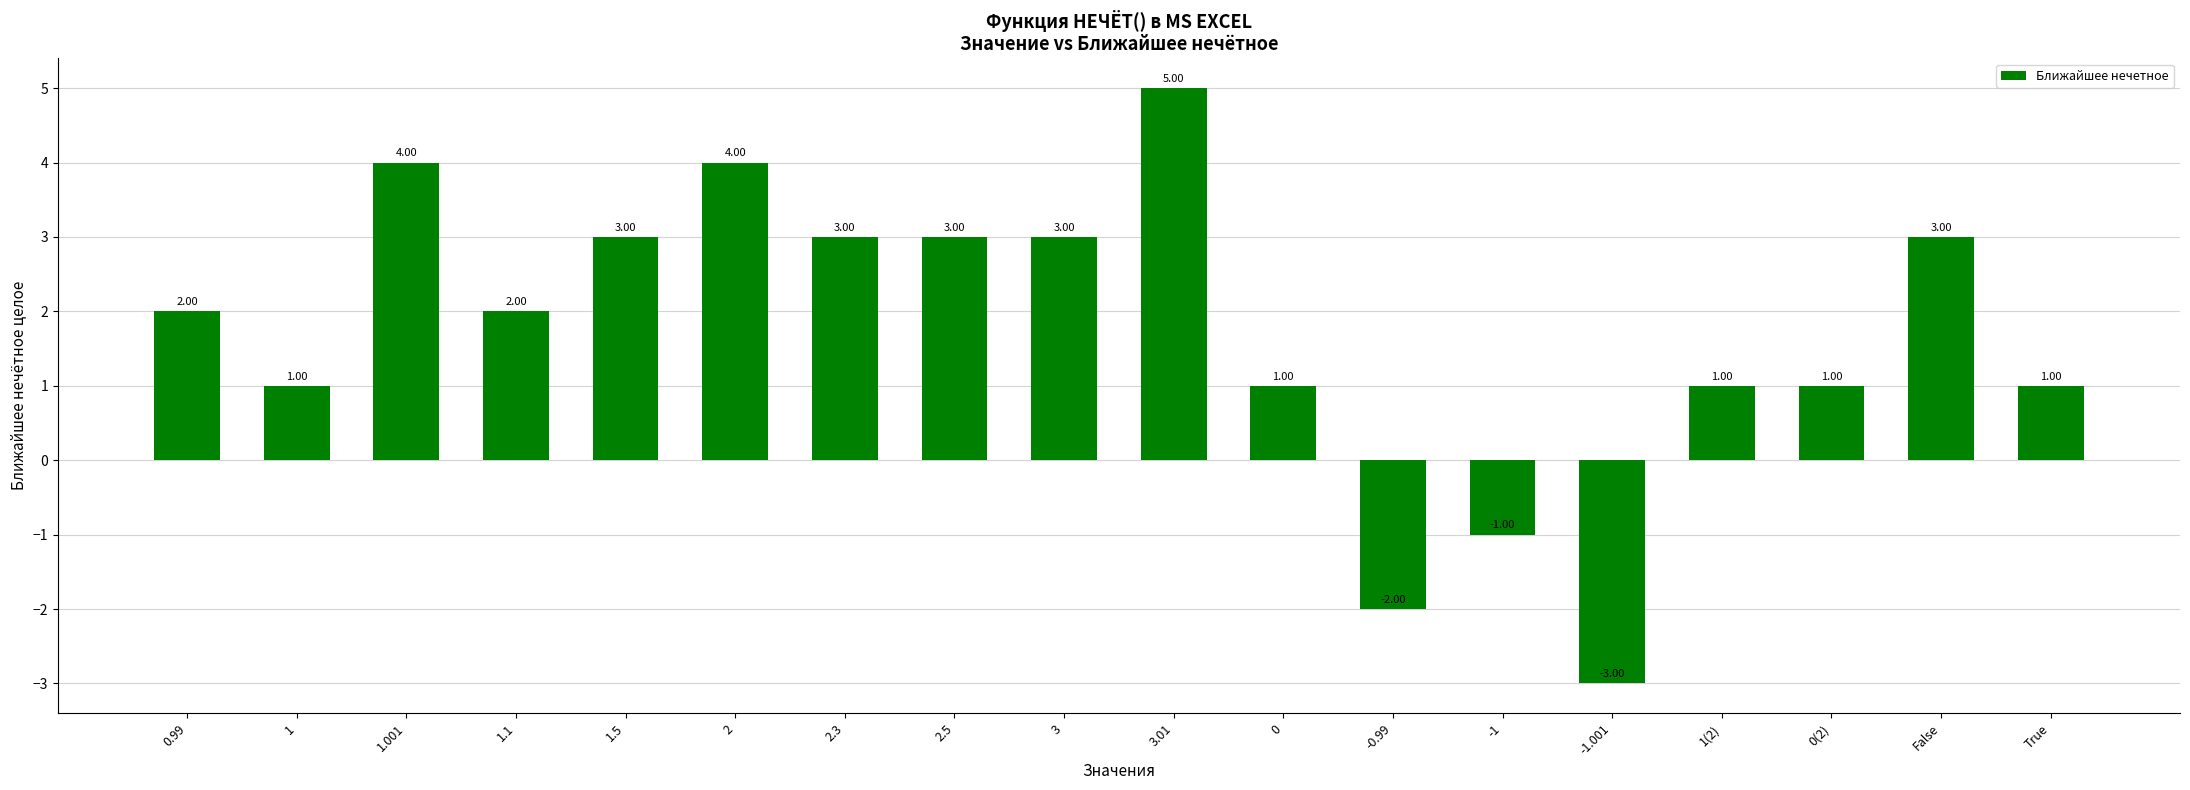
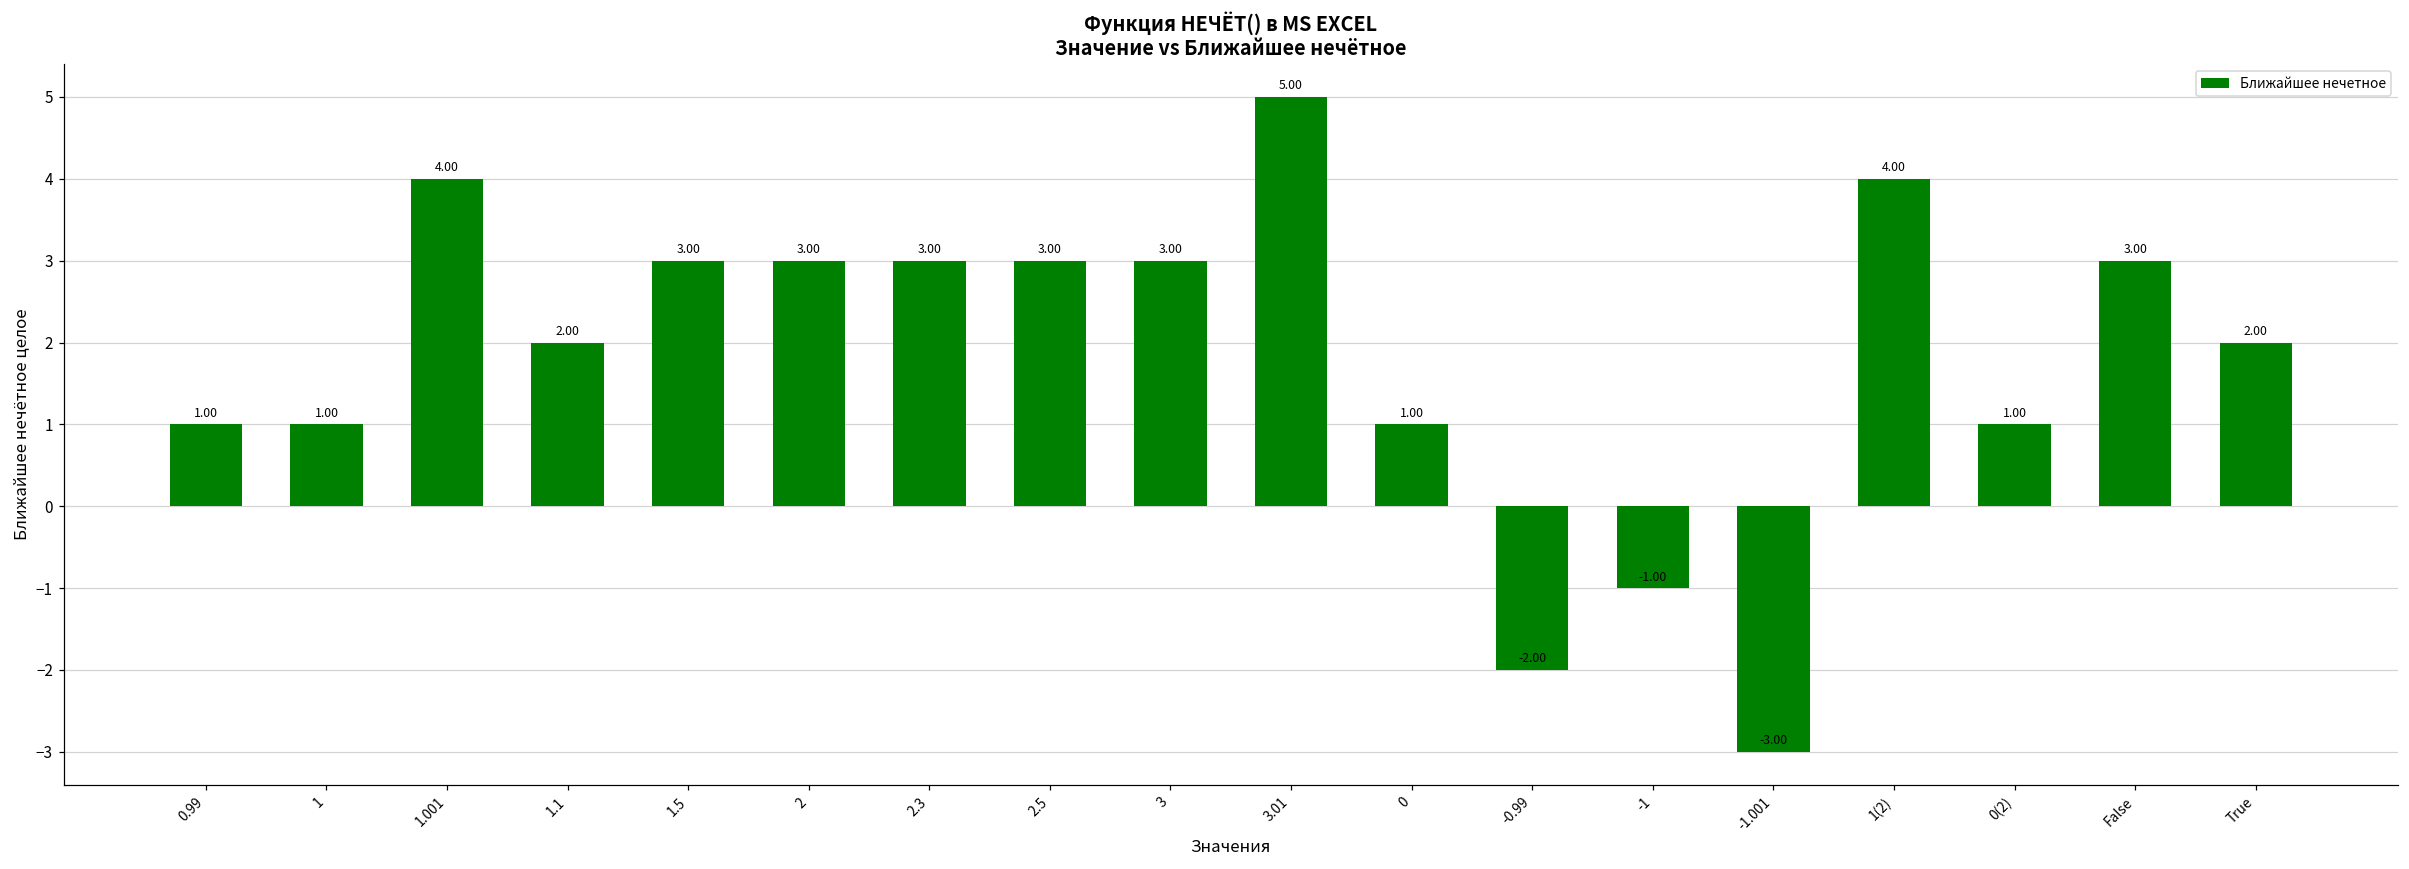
  {
-   "0.99": 2.00,
+   "0.99": 1.00,
    "1": 1.00,
    "1.001": 4.00,
    "1.1": 2.00,
    "1.5": 3.00,
-   "2": 4.00,
+   "2": 3.00,
    "2.3": 3.00,
    "2.5": 3.00,
    "3": 3.00,
    "3.01": 5.00,
    "0": 1.00,
    "-0.99": -2.00,
    "-1": -1.00,
    "-1.001": -3.00,
-   "1(2)": 1.00,
+   "1(2)": 4.00,
    "0(2)": 1.00,
    "False": 3.00,
-   "True": 1.00
+   "True": 2.00
  }
